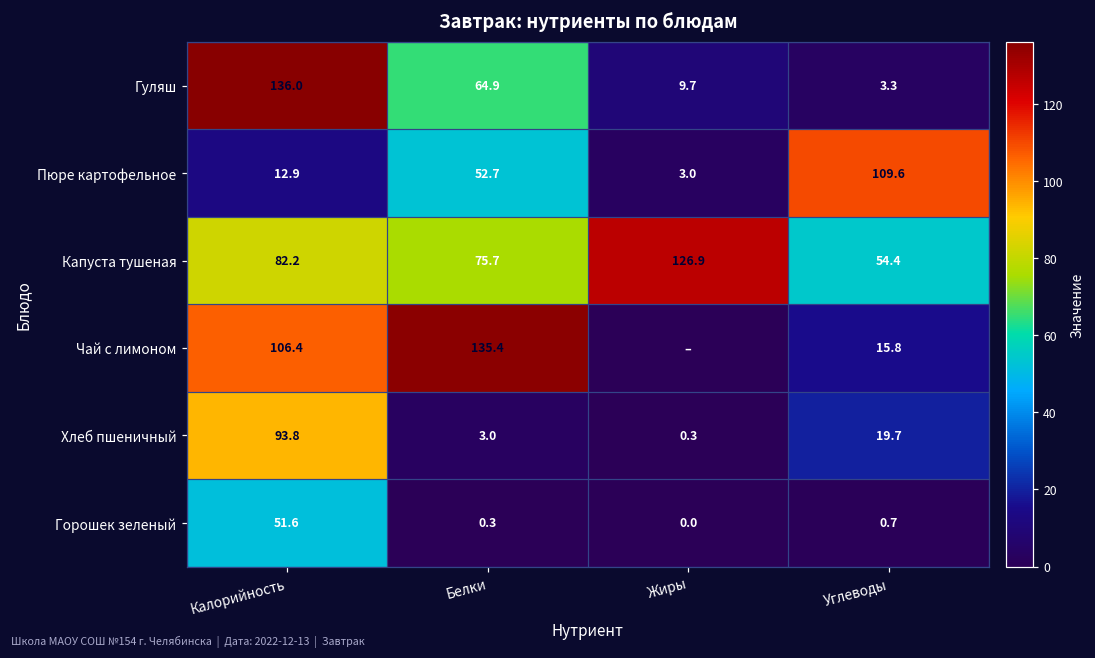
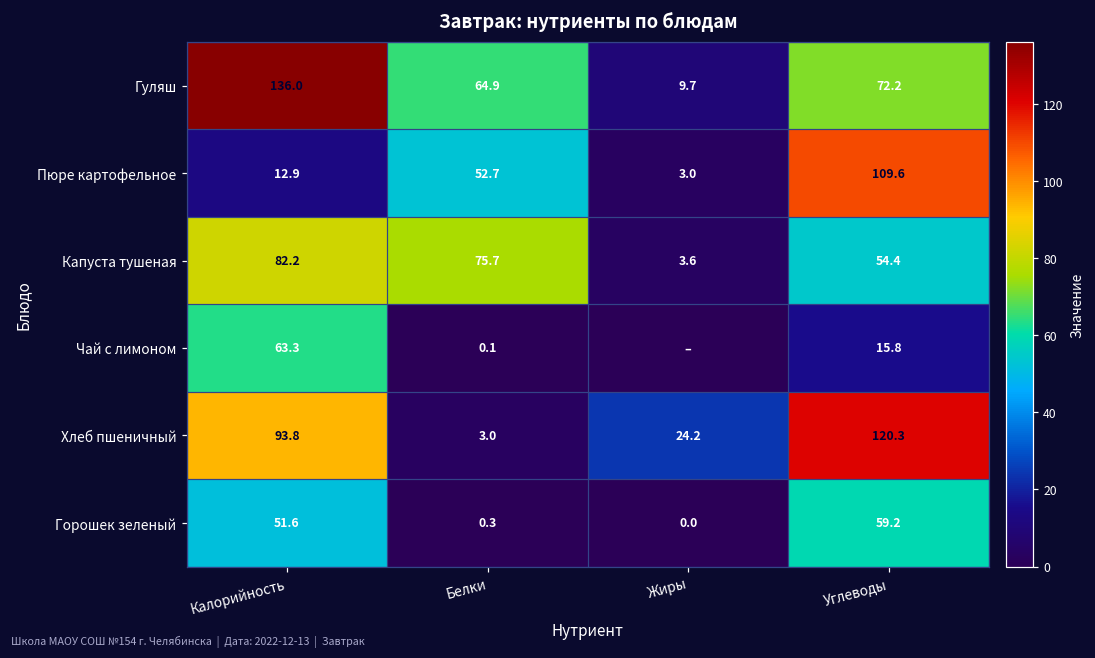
  {
    "Гуляш": {
      "Калорийность": 136.0,
      "Белки": 64.9,
      "Жиры": 9.7,
-     "Углеводы": 3.3
+     "Углеводы": 72.2
    },
    "Пюре картофельное": {
      "Калорийность": 12.9,
      "Белки": 52.7,
      "Жиры": 3.0,
      "Углеводы": 109.6
    },
    "Капуста тушеная": {
      "Калорийность": 82.2,
      "Белки": 75.7,
-     "Жиры": 126.9,
+     "Жиры": 3.6,
      "Углеводы": 54.4
    },
    "Чай с лимоном": {
-     "Калорийность": 106.4,
-     "Белки": 135.4,
+     "Калорийность": 63.3,
+     "Белки": 0.1,
      "Углеводы": 15.8
    },
    "Хлеб пшеничный": {
      "Калорийность": 93.8,
      "Белки": 3.0,
-     "Жиры": 0.3,
-     "Углеводы": 19.7
+     "Жиры": 24.2,
+     "Углеводы": 120.3
    },
    "Горошек зеленый": {
      "Калорийность": 51.6,
      "Белки": 0.3,
      "Жиры": 0.0,
-     "Углеводы": 0.7
+     "Углеводы": 59.2
    }
  }
